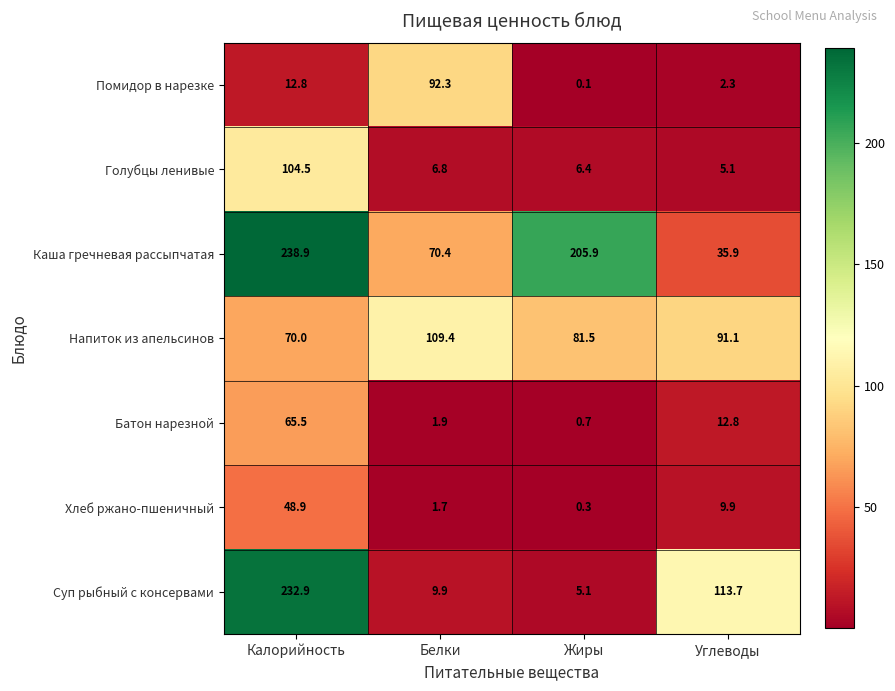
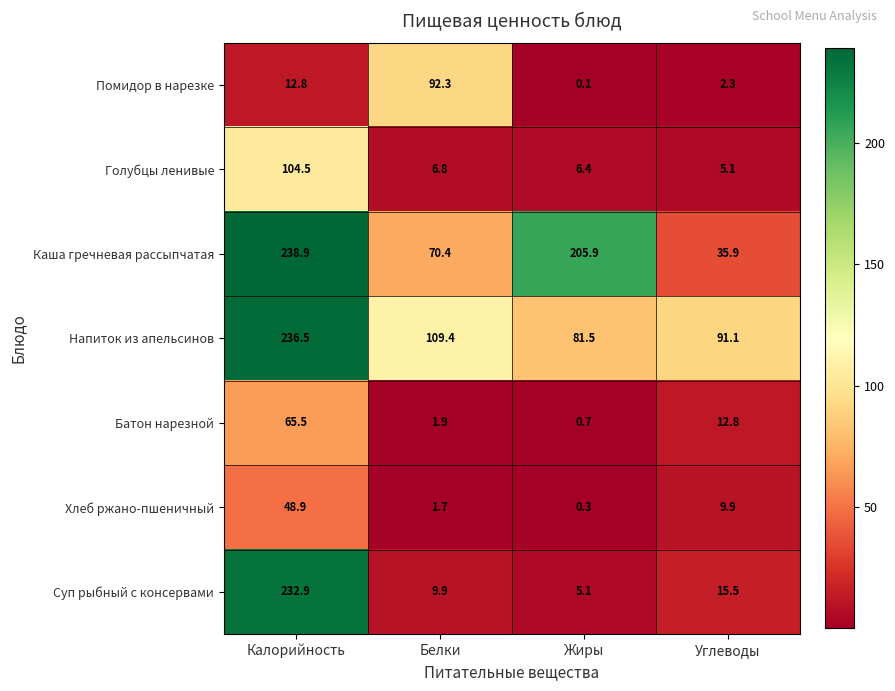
  {
    "Помидор в нарезке": {
      "Калорийность": 12.8,
      "Белки": 92.3,
      "Жиры": 0.1,
      "Углеводы": 2.3
    },
    "Голубцы ленивые": {
      "Калорийность": 104.5,
      "Белки": 6.8,
      "Жиры": 6.4,
      "Углеводы": 5.1
    },
    "Каша гречневая рассыпчатая": {
      "Калорийность": 238.9,
      "Белки": 70.4,
      "Жиры": 205.9,
      "Углеводы": 35.9
    },
    "Напиток из апельсинов": {
-     "Калорийность": 70.0,
+     "Калорийность": 236.5,
      "Белки": 109.4,
      "Жиры": 81.5,
      "Углеводы": 91.1
    },
    "Батон нарезной": {
      "Калорийность": 65.5,
      "Белки": 1.9,
      "Жиры": 0.7,
      "Углеводы": 12.8
    },
    "Хлеб ржано-пшеничный": {
      "Калорийность": 48.9,
      "Белки": 1.7,
      "Жиры": 0.3,
      "Углеводы": 9.9
    },
    "Суп рыбный с консервами": {
      "Калорийность": 232.9,
      "Белки": 9.9,
      "Жиры": 5.1,
-     "Углеводы": 113.7
+     "Углеводы": 15.5
    }
  }
